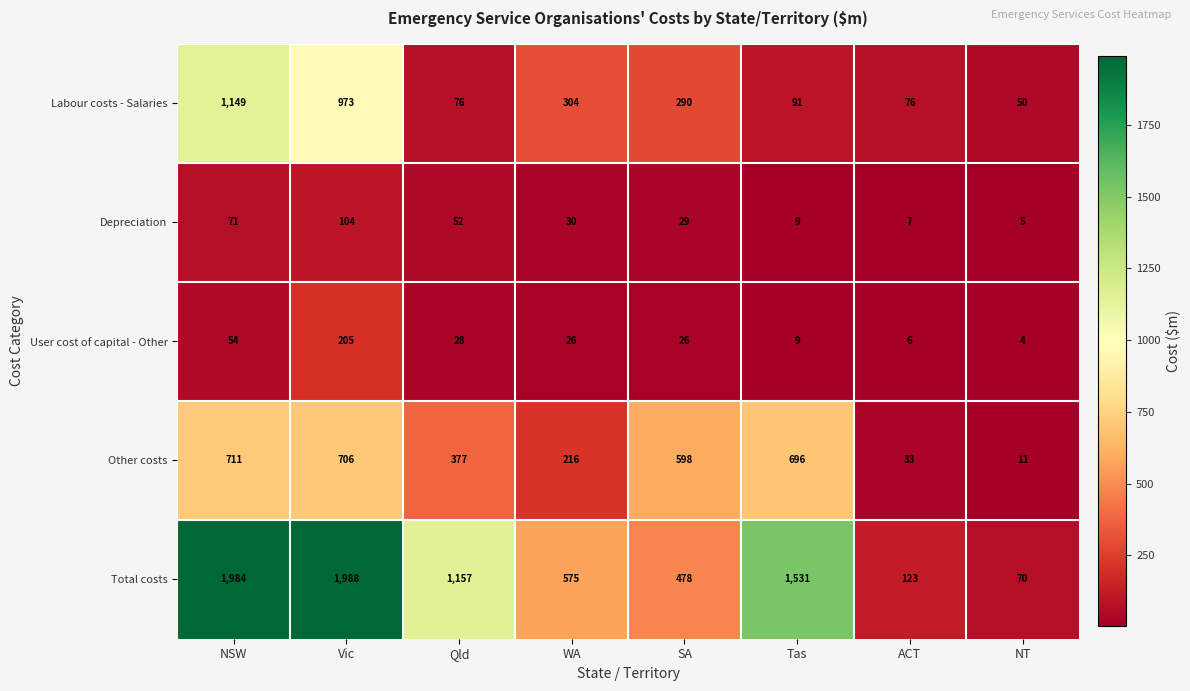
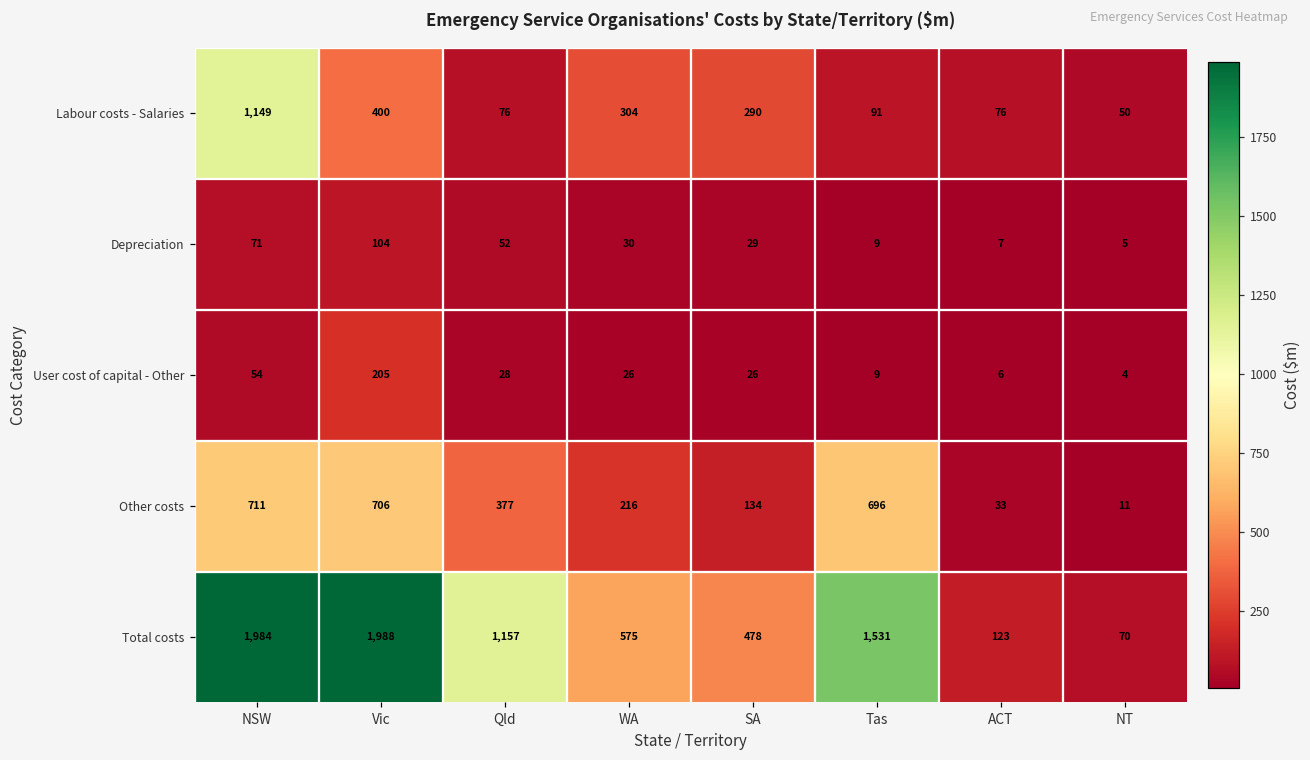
  {
    "Labour costs - Salaries": {
      "NSW": "1,149",
-     "Vic": "973",
+     "Vic": "400",
      "Qld": "76",
      "WA": "304",
      "SA": "290",
      "Tas": "91",
      "ACT": "76",
      "NT": "50"
    },
    "Depreciation": {
      "NSW": "71",
      "Vic": "104",
      "Qld": "52",
      "WA": "30",
      "SA": "29",
      "Tas": "9",
      "ACT": "7",
      "NT": "5"
    },
    "User cost of capital - Other": {
      "NSW": "54",
      "Vic": "205",
      "Qld": "28",
      "WA": "26",
      "SA": "26",
      "Tas": "9",
      "ACT": "6",
      "NT": "4"
    },
    "Other costs": {
      "NSW": "711",
      "Vic": "706",
      "Qld": "377",
      "WA": "216",
-     "SA": "598",
+     "SA": "134",
      "Tas": "696",
      "ACT": "33",
      "NT": "11"
    },
    "Total costs": {
      "NSW": "1,984",
      "Vic": "1,988",
      "Qld": "1,157",
      "WA": "575",
      "SA": "478",
      "Tas": "1,531",
      "ACT": "123",
      "NT": "70"
    }
  }
